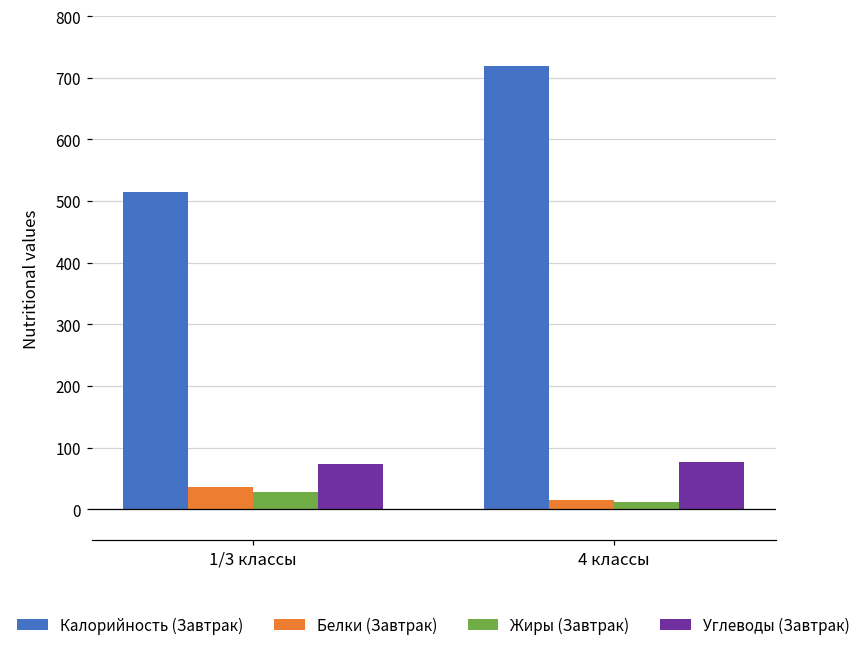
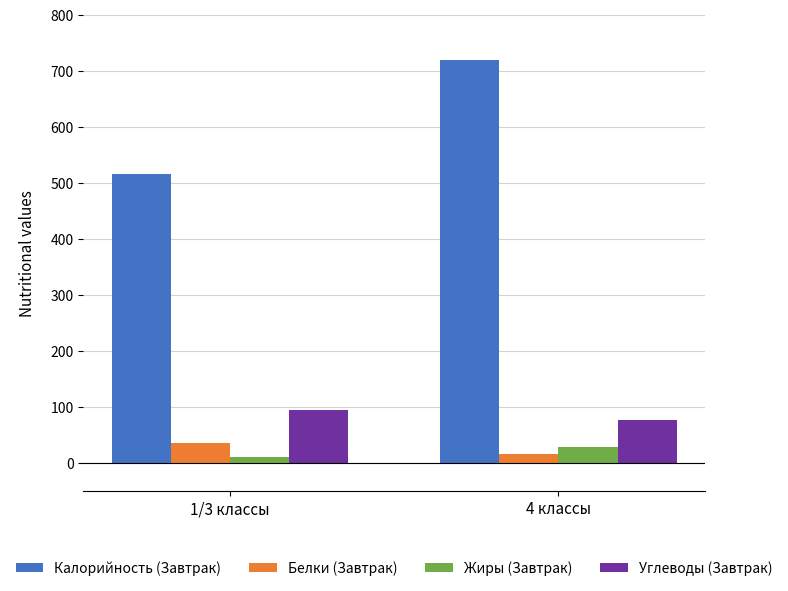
  {
    "Калорийность (Завтрак)": {
      "1/3 классы": 520,
      "4 классы": 720
    },
    "Белки (Завтрак)": {
      "1/3 классы": 40,
      "4 классы": 20
    },
    "Жиры (Завтрак)": {
-     "1/3 классы": 30,
-     "4 классы": 10
+     "1/3 классы": 10,
+     "4 классы": 30
    },
    "Углеводы (Завтрак)": {
-     "1/3 классы": 70,
+     "1/3 классы": 100,
      "4 классы": 80
    }
  }
